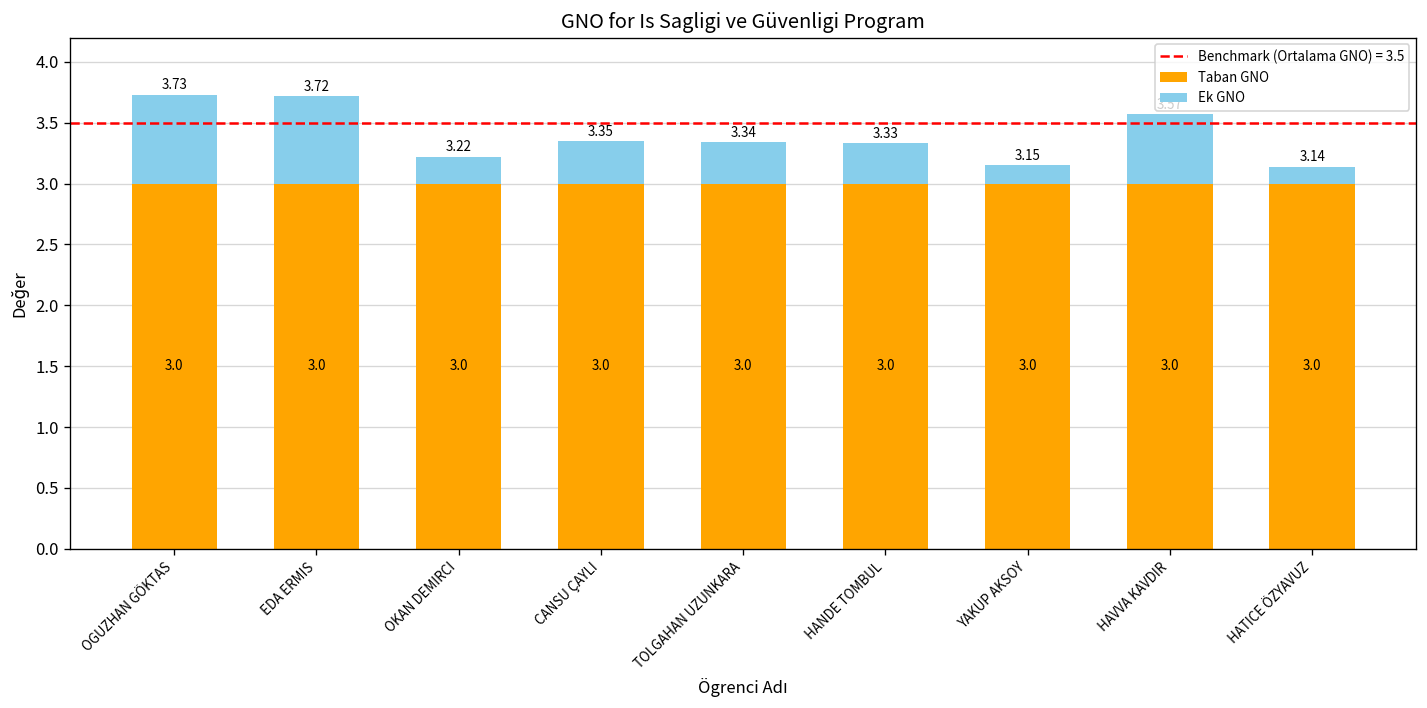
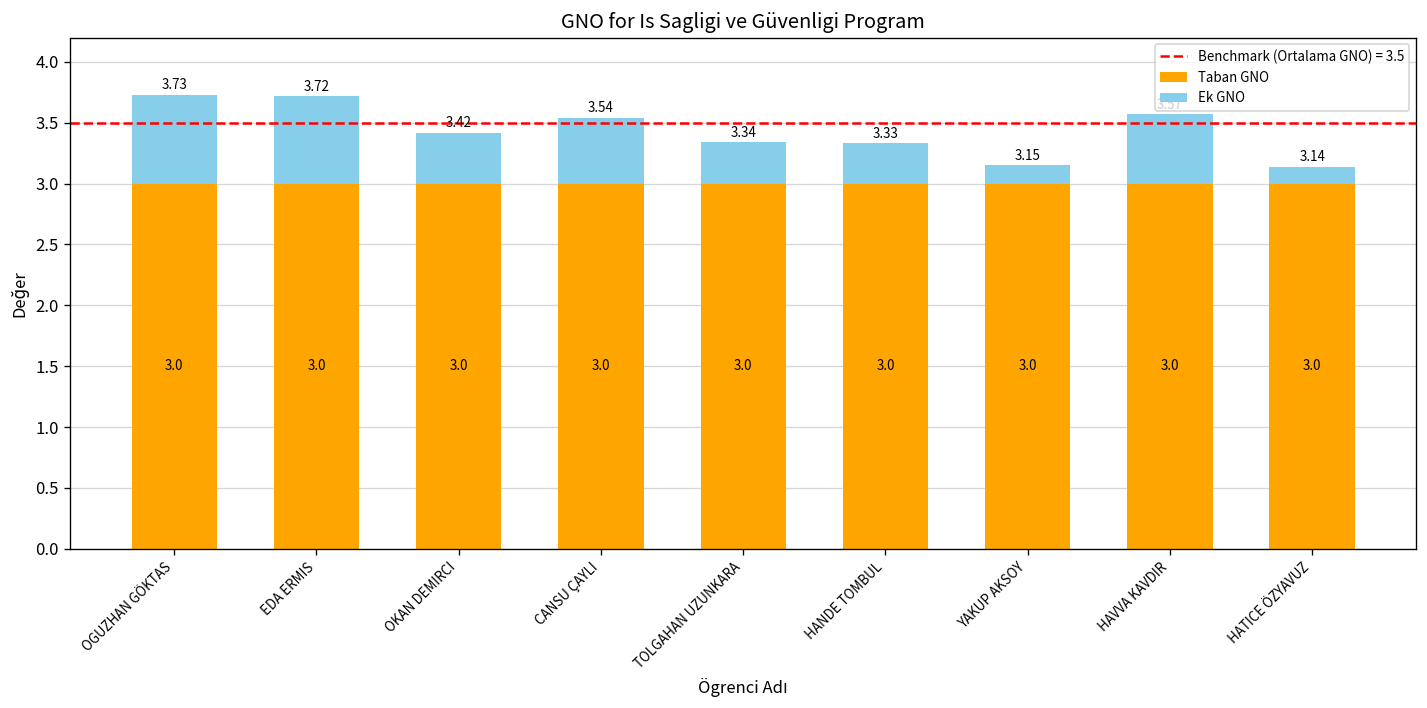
  {
    "Taban GNO": {
      "OGUZHAN GÖKTAS": 3.0,
      "EDA ERMIS": 3.0,
      "OKAN DEMIRCI": 3.0,
      "CANSU ÇAYLI": 3.0,
      "TOLGAHAN UZUNKARA": 3.0,
      "HANDE TOMBUL": 3.0,
      "YAKUP AKSOY": 3.0,
      "HAVVA KAVDIR": 3.0,
      "HATICE ÖZYAVUZ": 3.0
    },
    "Ek GNO": {
-     "OKAN DEMIRCI": 3.22,
-     "CANSU ÇAYLI": 3.35
+     "OKAN DEMIRCI": 3.42,
+     "CANSU ÇAYLI": 3.54
    }
  }
